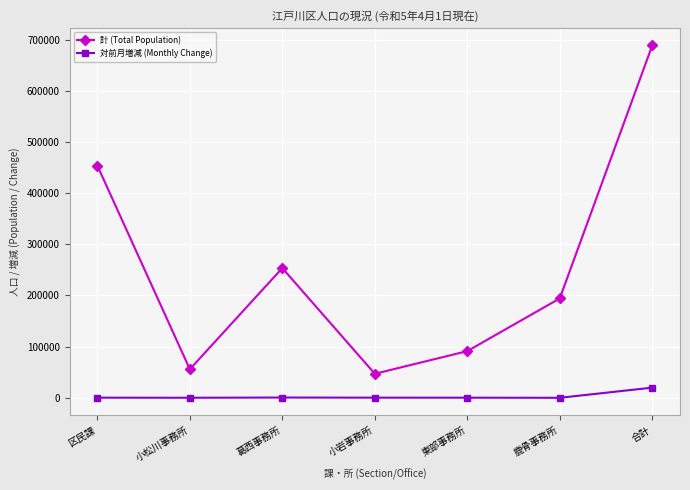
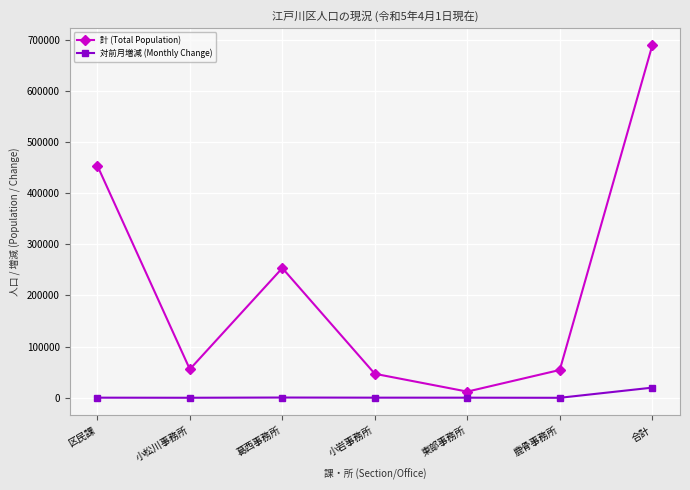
  {
    "計 (Total Population)": {
      "区民課": 450000,
      "小松川事務所": 60000,
      "葛西事務所": 250000,
      "小岩事務所": 50000,
-     "東部事務所": 90000,
-     "鹿骨事務所": 190000,
+     "東部事務所": 10000,
+     "鹿骨事務所": 50000,
      "合計": 690000
    },
    "対前月増減 (Monthly Change)": {
      "区民課": 0,
      "小松川事務所": 0,
      "葛西事務所": 0,
      "小岩事務所": 0,
      "東部事務所": 0,
      "鹿骨事務所": 0,
      "合計": 20000
    }
  }
